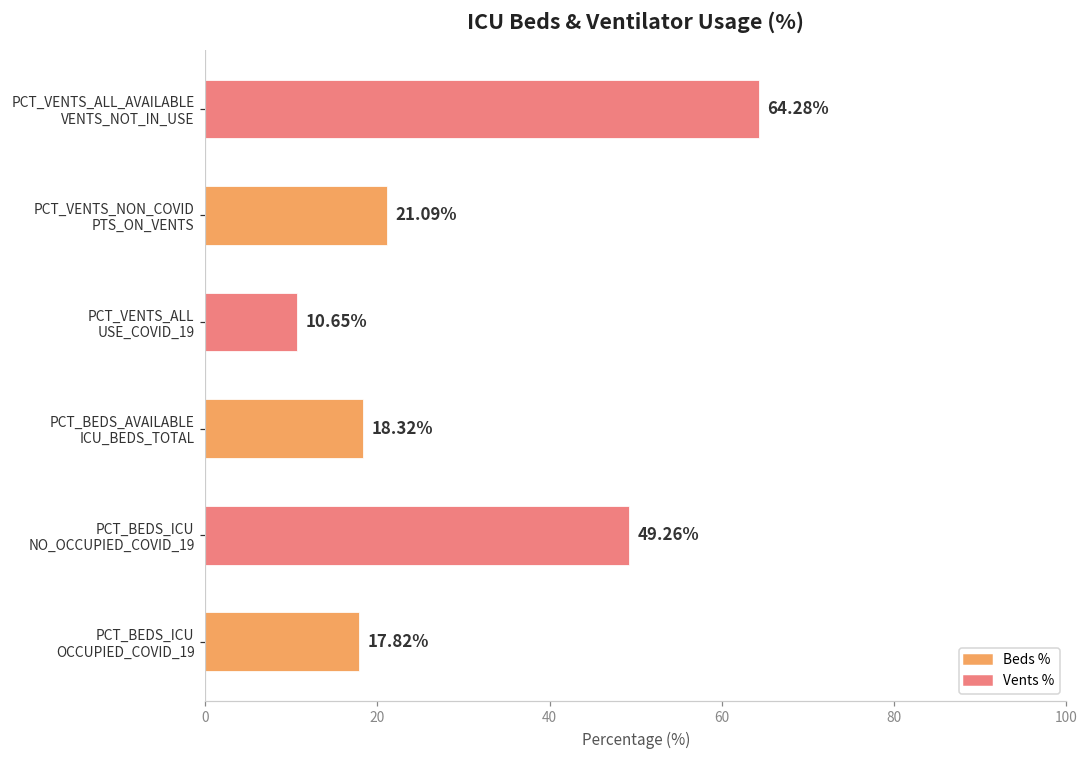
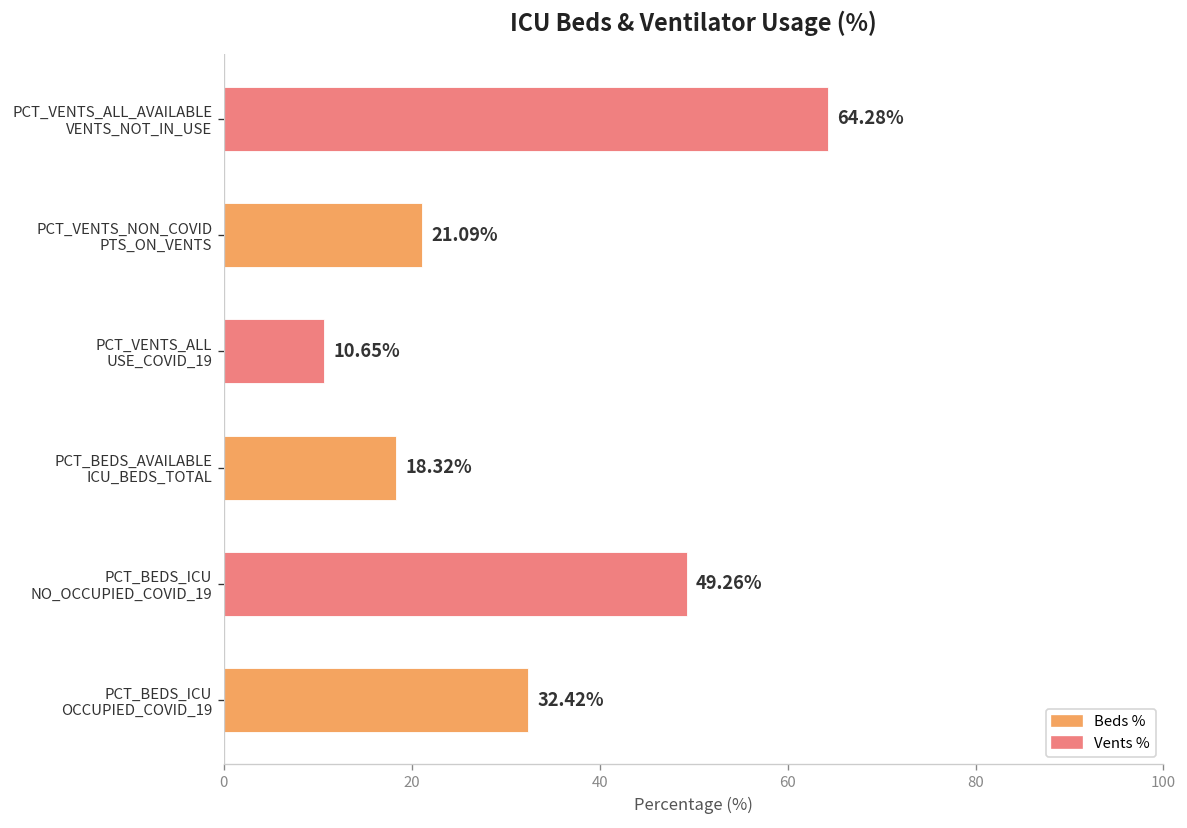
  {
    "PCT_VENTS_ALL_AVAILABLE VENTS_NOT_IN_USE": "64.28%",
    "PCT_VENTS_NON_COVID PTS_ON_VENTS": "21.09%",
    "PCT_VENTS_ALL USE_COVID_19": "10.65%",
    "PCT_BEDS_AVAILABLE ICU_BEDS_TOTAL": "18.32%",
    "PCT_BEDS_ICU NO_OCCUPIED_COVID_19": "49.26%",
-   "PCT_BEDS_ICU OCCUPIED_COVID_19": "17.82%"
+   "PCT_BEDS_ICU OCCUPIED_COVID_19": "32.42%"
  }
